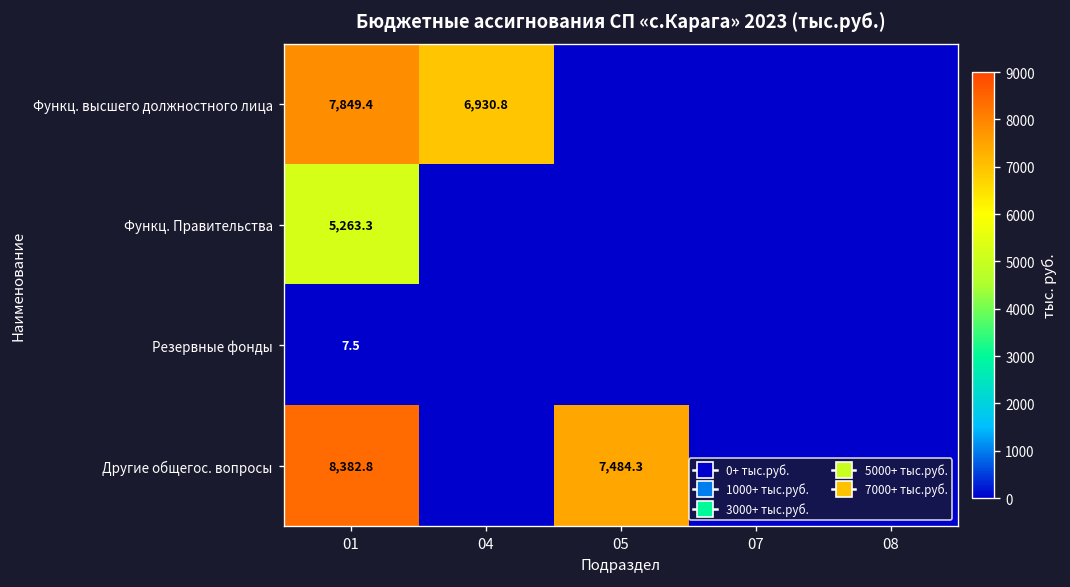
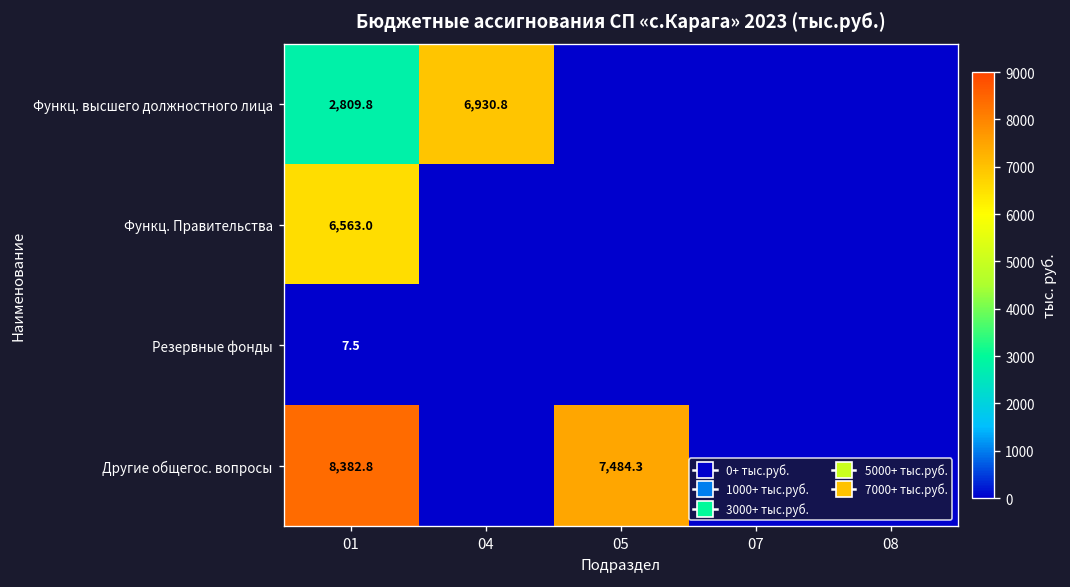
  {
    "Функц. высшего должностного лица": {
-     "01": "7,849.4",
+     "01": "2,809.8",
      "04": "6,930.8"
    },
    "Функц. Правительства": {
-     "01": "5,263.3"
+     "01": "6,563.0"
    },
    "Резервные фонды": {
      "01": "7.5"
    },
    "Другие общегос. вопросы": {
      "01": "8,382.8",
      "05": "7,484.3"
    }
  }
